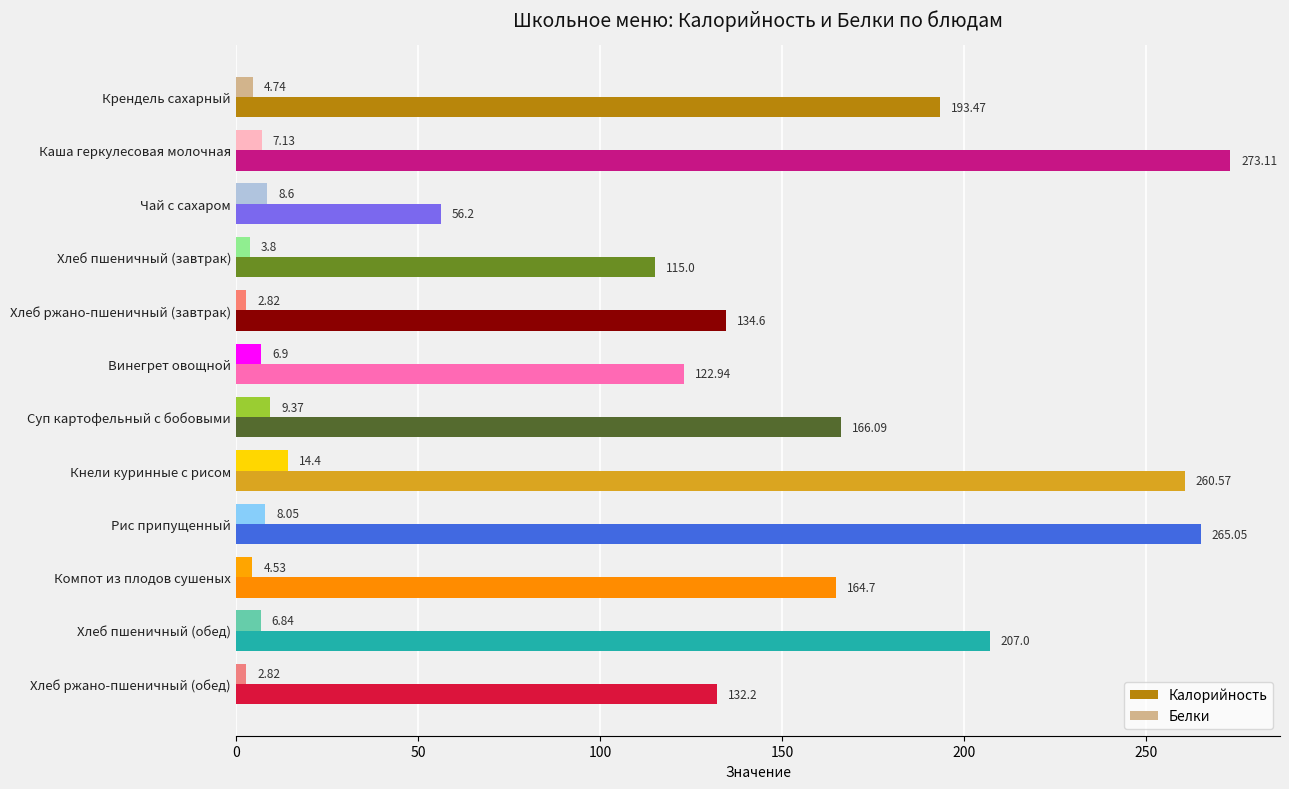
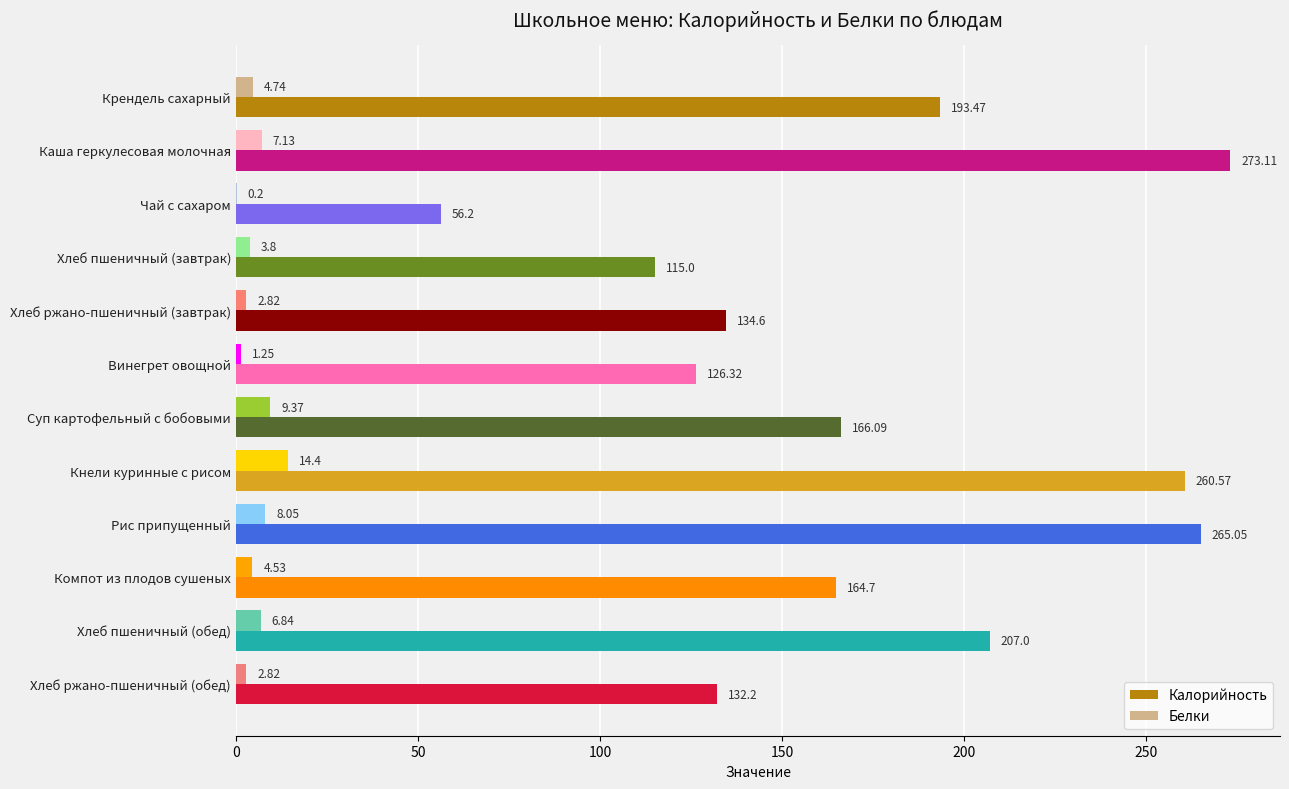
  {
    "Калорийность": {
      "Крендель сахарный": 193.47,
      "Каша геркулесовая молочная": 273.11,
      "Чай с сахаром": 56.2,
      "Хлеб пшеничный (завтрак)": 115.0,
      "Хлеб ржано-пшеничный (завтрак)": 134.6,
-     "Винегрет овощной": 122.94,
+     "Винегрет овощной": 126.32,
      "Суп картофельный с бобовыми": 166.09,
      "Кнели куринные с рисом": 260.57,
      "Рис припущенный": 265.05,
      "Компот из плодов сушеных": 164.7,
      "Хлеб пшеничный (обед)": 207.0,
      "Хлеб ржано-пшеничный (обед)": 132.2
    },
    "Белки": {
      "Крендель сахарный": 4.74,
      "Каша геркулесовая молочная": 7.13,
-     "Чай с сахаром": 8.6,
+     "Чай с сахаром": 0.2,
      "Хлеб пшеничный (завтрак)": 3.8,
      "Хлеб ржано-пшеничный (завтрак)": 2.82,
-     "Винегрет овощной": 6.9,
+     "Винегрет овощной": 1.25,
      "Суп картофельный с бобовыми": 9.37,
      "Кнели куринные с рисом": 14.4,
      "Рис припущенный": 8.05,
      "Компот из плодов сушеных": 4.53,
      "Хлеб пшеничный (обед)": 6.84,
      "Хлеб ржано-пшеничный (обед)": 2.82
    }
  }
